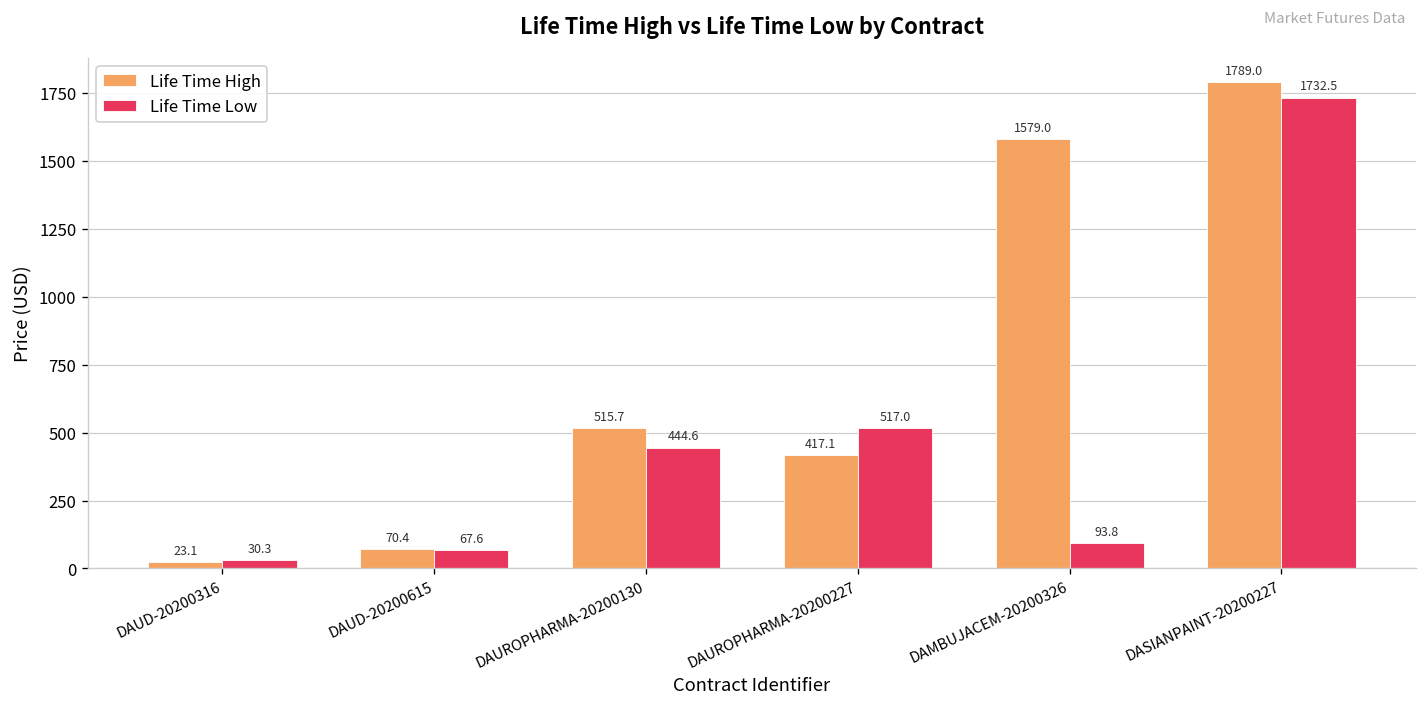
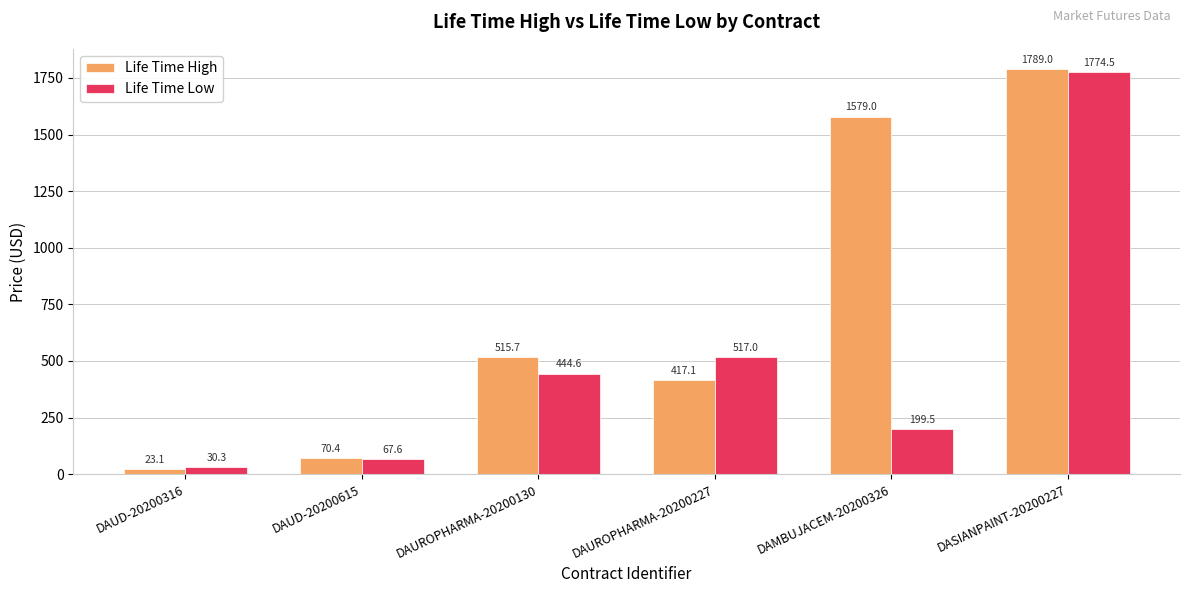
  {
    "Life Time High": {
      "DAUD-20200316": 23.1,
      "DAUD-20200615": 70.4,
      "DAUROPHARMA-20200130": 515.7,
      "DAUROPHARMA-20200227": 417.1,
      "DAMBUJACEM-20200326": 1579.0,
      "DASIANPAINT-20200227": 1789.0
    },
    "Life Time Low": {
      "DAUD-20200316": 30.3,
      "DAUD-20200615": 67.6,
      "DAUROPHARMA-20200130": 444.6,
      "DAUROPHARMA-20200227": 517.0,
-     "DAMBUJACEM-20200326": 93.8,
-     "DASIANPAINT-20200227": 1732.5
+     "DAMBUJACEM-20200326": 199.5,
+     "DASIANPAINT-20200227": 1774.5
    }
  }
